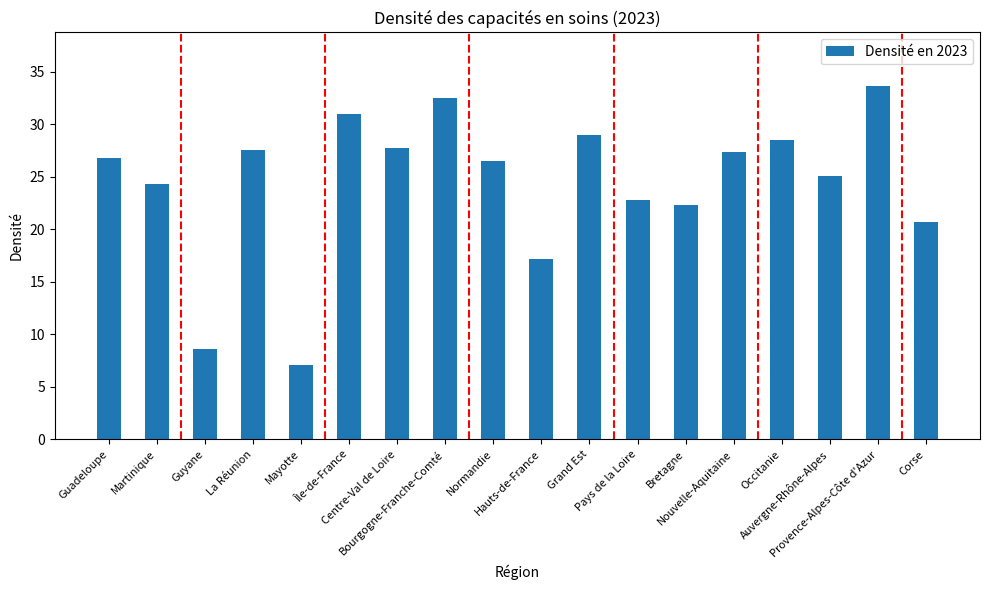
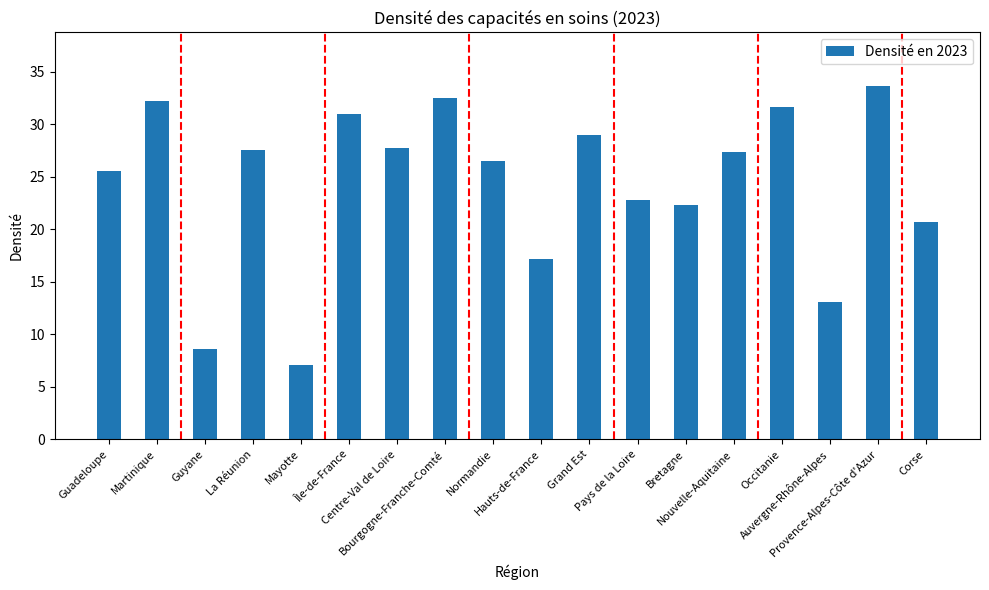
  {
-   "Guadeloupe": 26.8,
-   "Martinique": 24.3,
+   "Guadeloupe": 25.6,
+   "Martinique": 32.2,
    "Guyane": 8.6,
    "La Réunion": 27.6,
    "Mayotte": 7.1,
    "Île-de-France": 31.0,
    "Centre-Val de Loire": 27.8,
    "Bourgogne-Franche-Comté": 32.5,
    "Normandie": 26.5,
    "Hauts-de-France": 17.2,
    "Grand Est": 29.0,
    "Pays de la Loire": 22.8,
    "Bretagne": 22.3,
    "Nouvelle-Aquitaine": 27.4,
-   "Occitanie": 28.5,
-   "Auvergne-Rhône-Alpes": 25.1,
+   "Occitanie": 31.6,
+   "Auvergne-Rhône-Alpes": 13.1,
    "Provence-Alpes-Côte d'Azur": 33.7,
    "Corse": 20.7
  }
